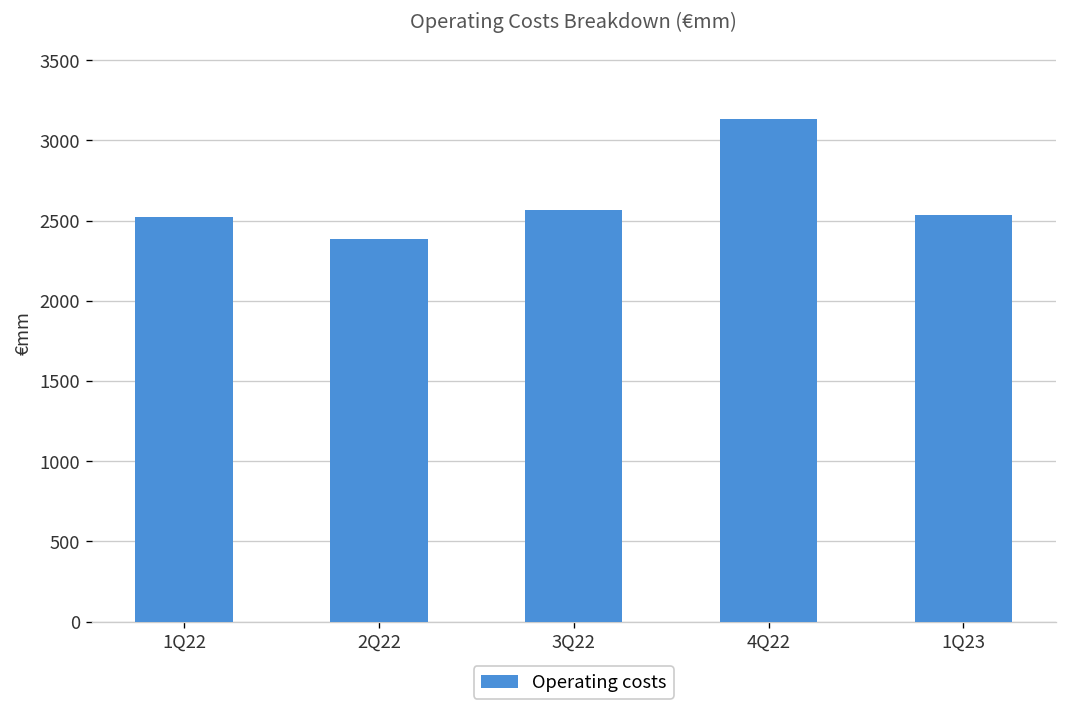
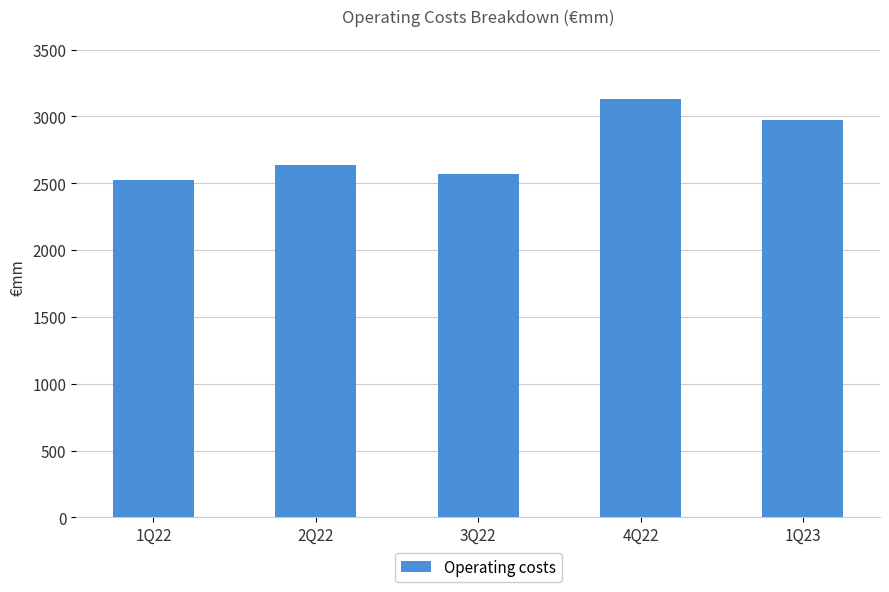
  {
    "1Q22": 2520,
-   "2Q22": 2380,
+   "2Q22": 2640,
    "3Q22": 2570,
    "4Q22": 3130,
-   "1Q23": 2540
+   "1Q23": 2970
  }
